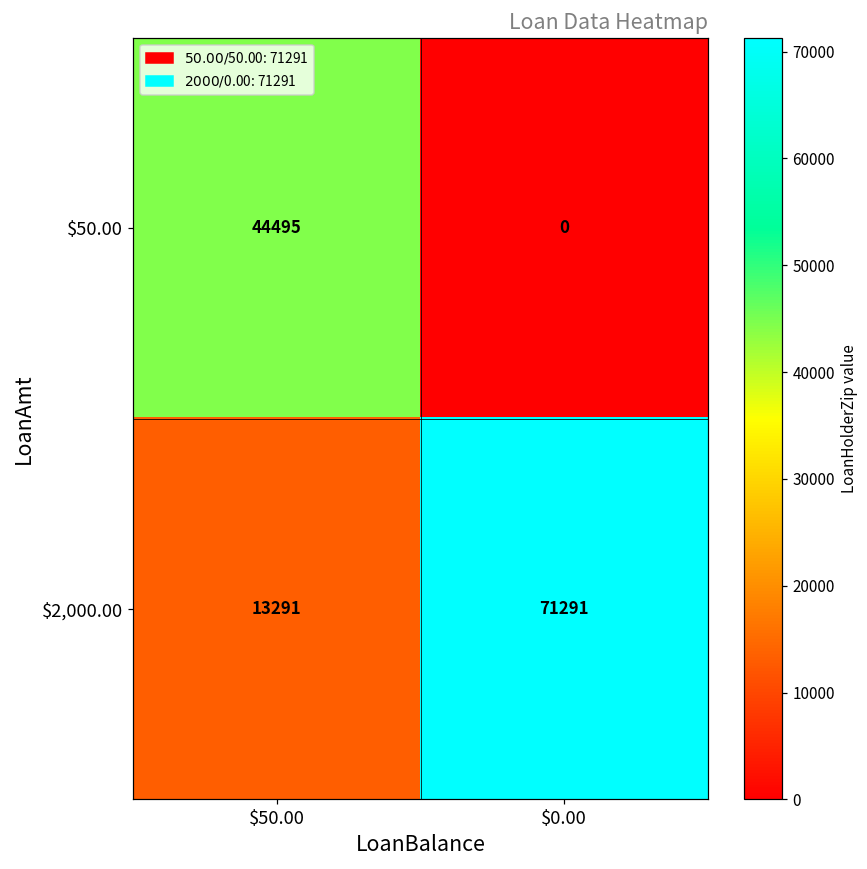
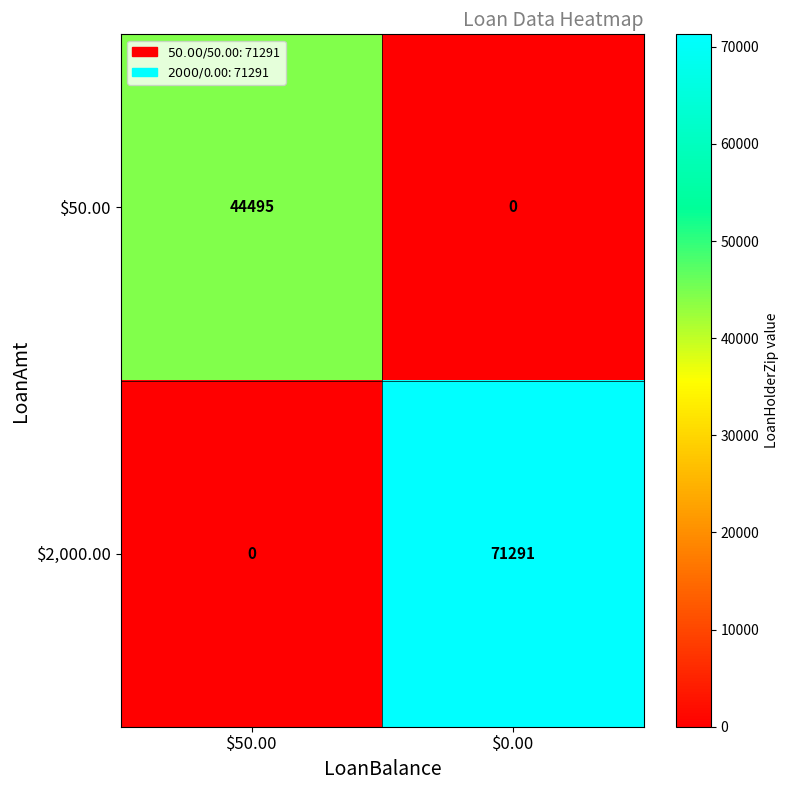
  {
    "$50.00": {
      "$50.00": 44495,
      "$0.00": 0
    },
    "$2,000.00": {
-     "$50.00": 13291,
+     "$50.00": 0,
      "$0.00": 71291
    }
  }
